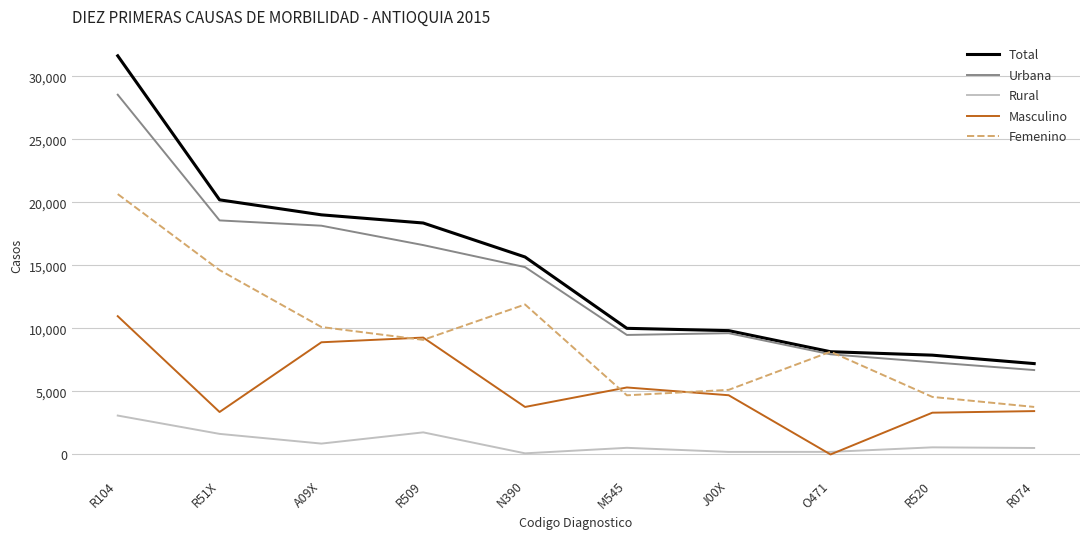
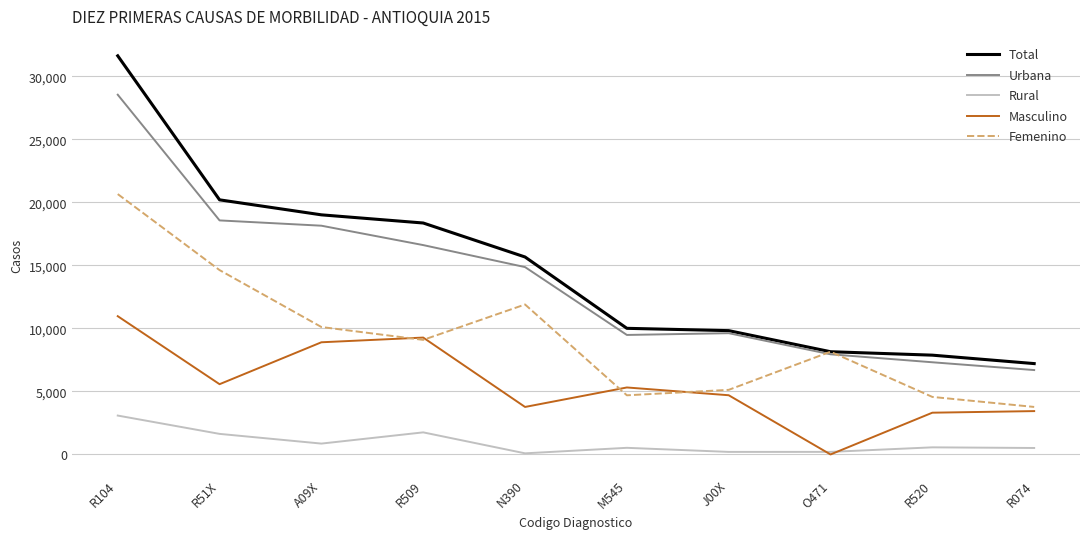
  {
    "Total": {
      "R104": "31,600",
      "R51X": "20,200",
      "A09X": "19,000",
      "R509": "18,400",
      "N390": "15,700",
      "M545": "10,000",
      "J00X": "9,800",
      "R520": "7,900",
      "R074": "7,200"
    },
    "Urbana": {
      "R104": "28,500",
      "R51X": "18,600",
      "A09X": "18,100",
      "R509": "16,600",
      "N390": "14,900",
      "M545": "9,500",
      "J00X": "9,600",
      "O471": "7,900",
      "R520": "7,300",
      "R074": "6,700"
    },
    "Rural": {
      "R104": "3,100",
      "R51X": "1,600",
      "A09X": "900",
      "R509": "1,800",
      "N390": "100",
      "M545": "500",
      "J00X": "200",
      "O471": "200",
      "R520": "600",
      "R074": "500"
    },
    "Masculino": {
      "R104": "11,000",
-     "R51X": "3,400",
+     "R51X": "5,600",
      "A09X": "8,900",
      "N390": "3,800",
      "M545": "5,300",
      "J00X": "4,700",
      "O471": "0",
      "R520": "3,300",
      "R074": "3,400"
    },
    "Femenino": {
      "R104": "20,700",
      "R51X": "14,600",
      "A09X": "10,100",
      "N390": "11,900",
      "M545": "4,700",
      "J00X": "5,100",
      "R520": "4,600",
      "R074": "3,800"
    }
  }
